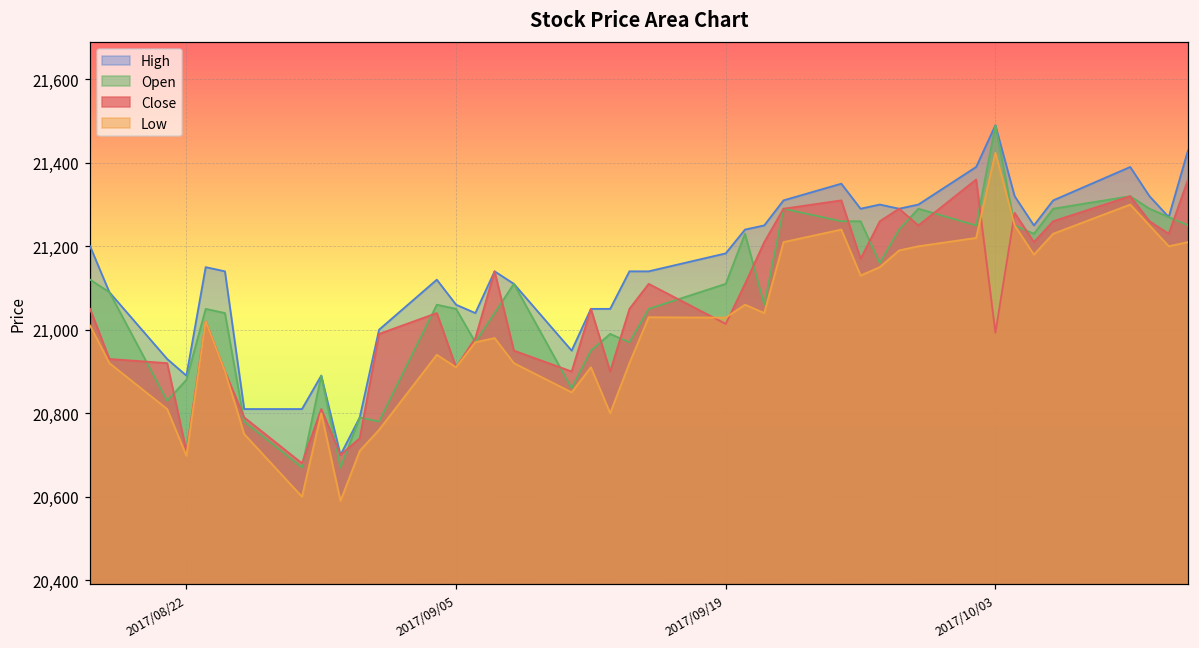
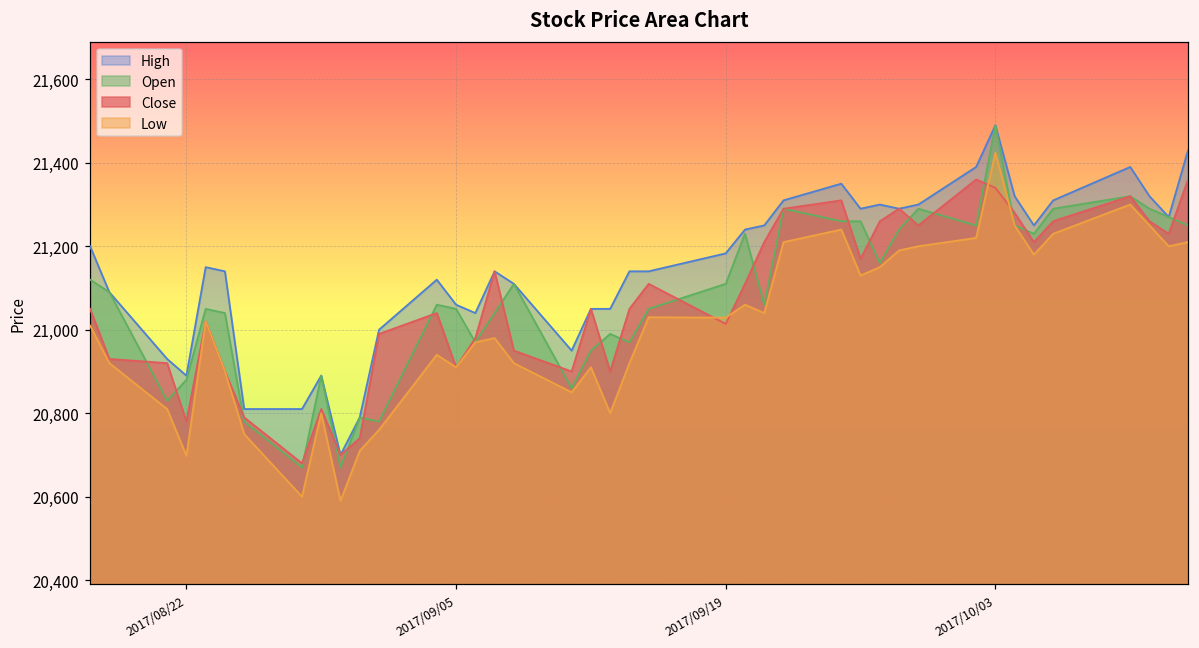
  {
    "High": {
      "2017/08/22": "20,890",
      "2017/09/05": "21,060",
      "2017/09/19": "21,180"
    },
    "Open": {
      "2017/08/22": "20,880",
      "2017/09/05": "21,050",
      "2017/09/19": "21,110"
    },
    "Close": {
-     "2017/08/22": "20,710",
+     "2017/08/22": "20,780",
      "2017/09/19": "21,010",
-     "2017/10/03": "20,990"
+     "2017/10/03": "21,340"
    },
    "Low": {
      "2017/08/22": "20,700",
      "2017/09/19": "21,030",
      "2017/10/03": "21,420"
    }
  }
